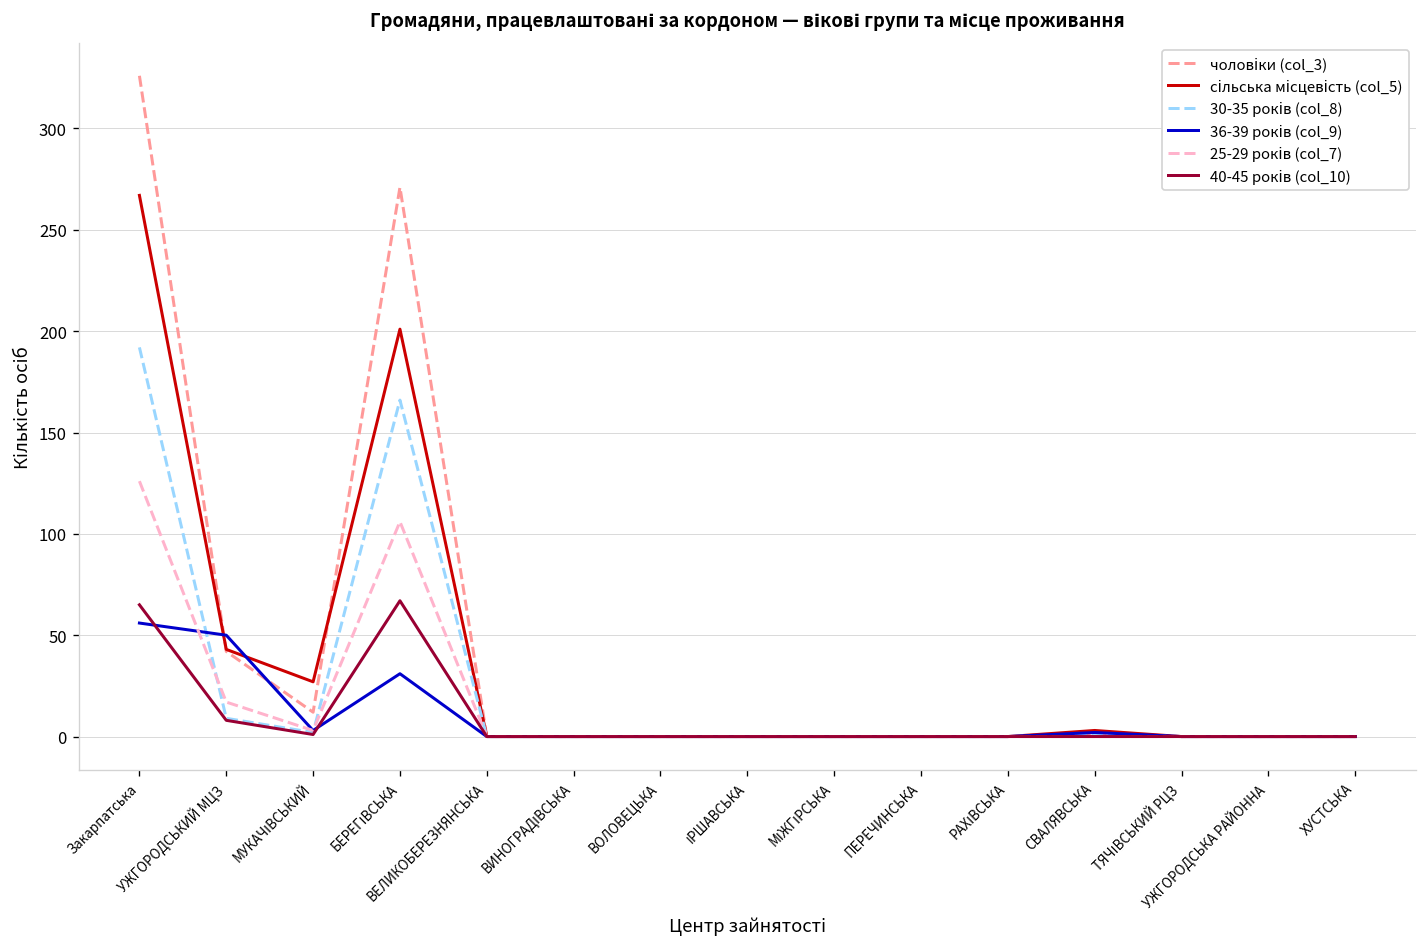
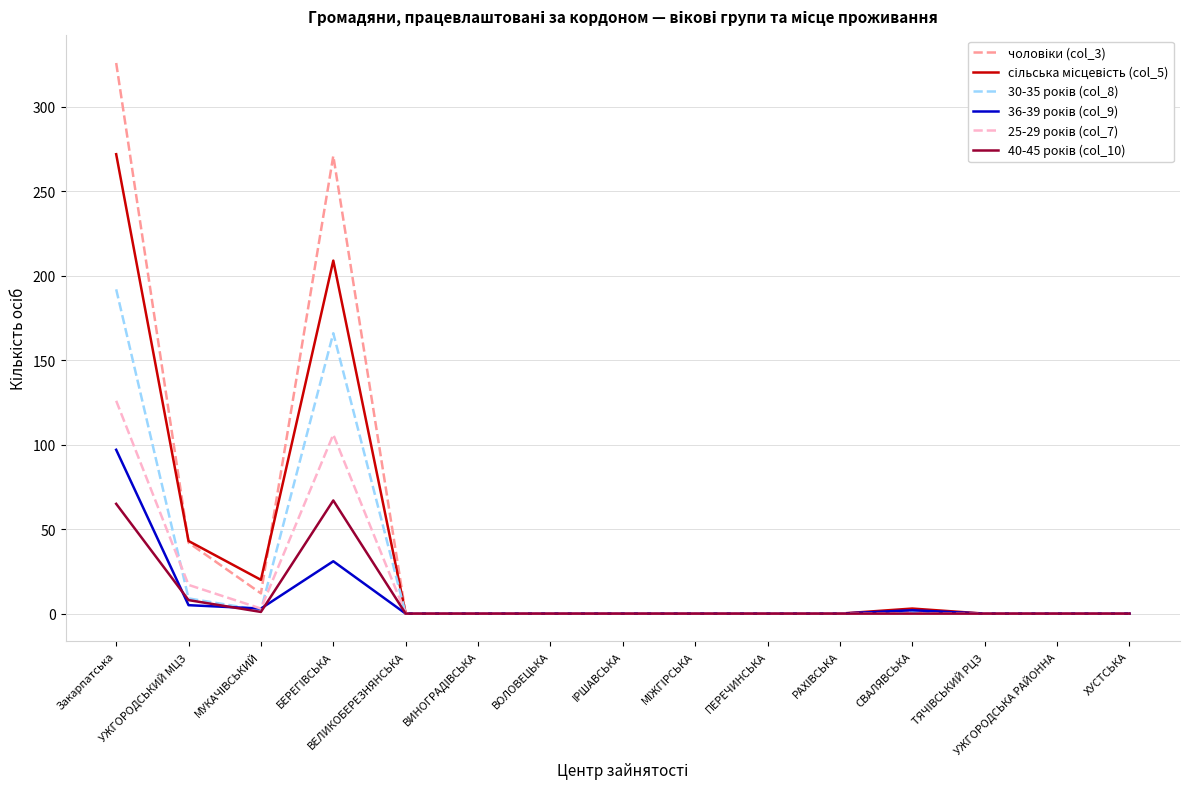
  {
    "сільська місцевість (col_5)": {
-     "Закарпатська": 267,
-     "МУКАЧІВСЬКИЙ": 27,
-     "БЕРЕГІВСЬКА": 201
+     "Закарпатська": 272,
+     "МУКАЧІВСЬКИЙ": 20,
+     "БЕРЕГІВСЬКА": 209
    },
    "30-35 років (col_8)": {
      "Закарпатська": 192,
      "БЕРЕГІВСЬКА": 166
    },
    "36-39 років (col_9)": {
-     "Закарпатська": 56,
-     "УЖГОРОДСЬКИЙ МЦЗ": 50,
+     "Закарпатська": 97,
+     "УЖГОРОДСЬКИЙ МЦЗ": 5,
      "БЕРЕГІВСЬКА": 31
    },
    "40-45 років (col_10)": {
      "Закарпатська": 65,
      "БЕРЕГІВСЬКА": 67
    }
  }
